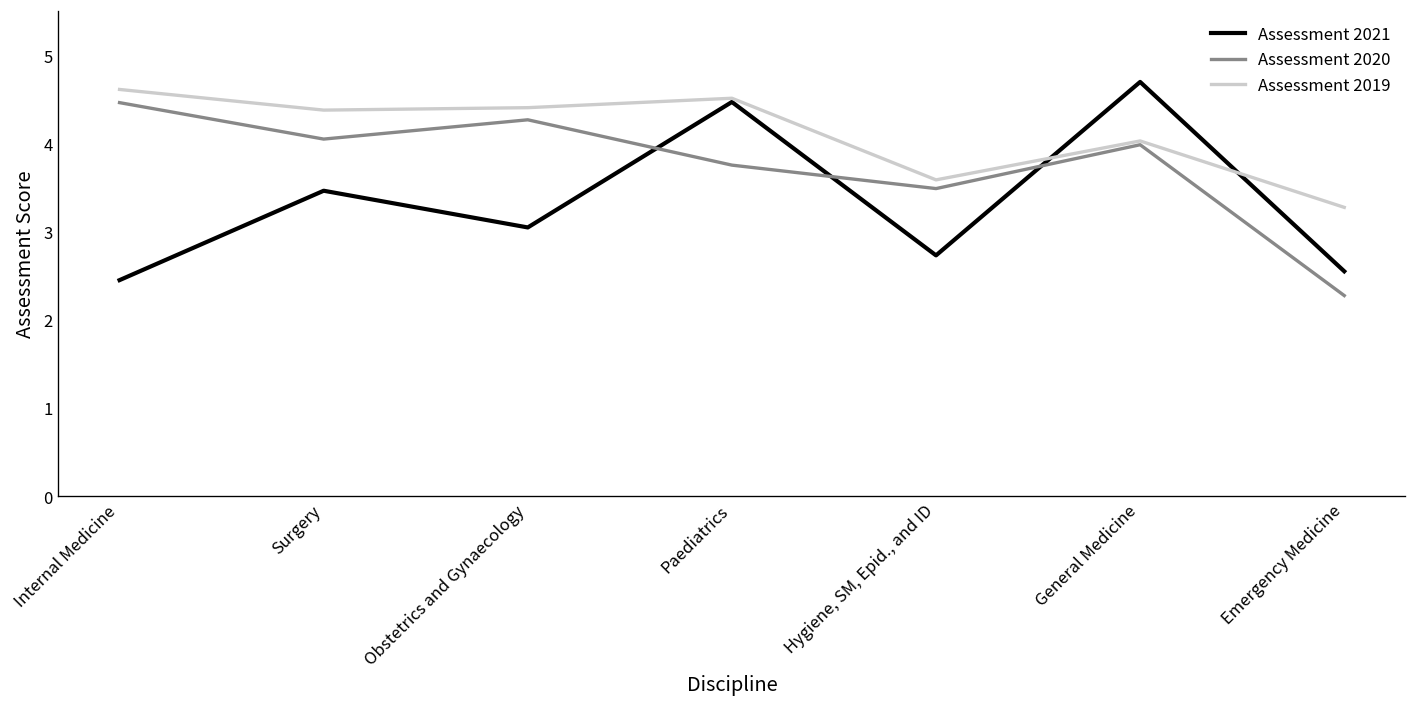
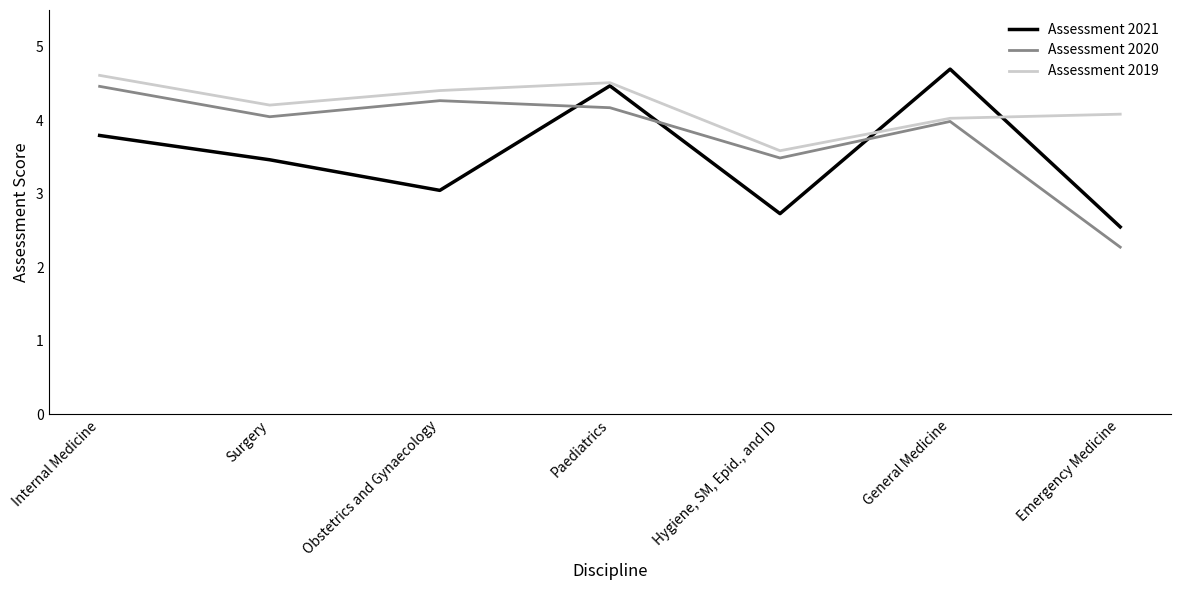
  {
    "Assessment 2021": {
-     "Internal Medicine": 2.4,
+     "Internal Medicine": 3.8,
      "Surgery": 3.5,
      "Obstetrics and Gynaecology": 3.0,
      "Paediatrics": 4.5,
      "Hygiene, SM, Epid., and ID": 2.7,
      "General Medicine": 4.7,
      "Emergency Medicine": 2.5
    },
    "Assessment 2020": {
      "Internal Medicine": 4.5,
      "Surgery": 4.0,
      "Obstetrics and Gynaecology": 4.3,
-     "Paediatrics": 3.8,
+     "Paediatrics": 4.2,
      "Hygiene, SM, Epid., and ID": 3.5,
      "General Medicine": 4.0,
      "Emergency Medicine": 2.3
    },
    "Assessment 2019": {
      "Internal Medicine": 4.6,
-     "Surgery": 4.4,
+     "Surgery": 4.2,
      "Obstetrics and Gynaecology": 4.4,
      "Paediatrics": 4.5,
      "Hygiene, SM, Epid., and ID": 3.6,
      "General Medicine": 4.0,
-     "Emergency Medicine": 3.3
+     "Emergency Medicine": 4.1
    }
  }
